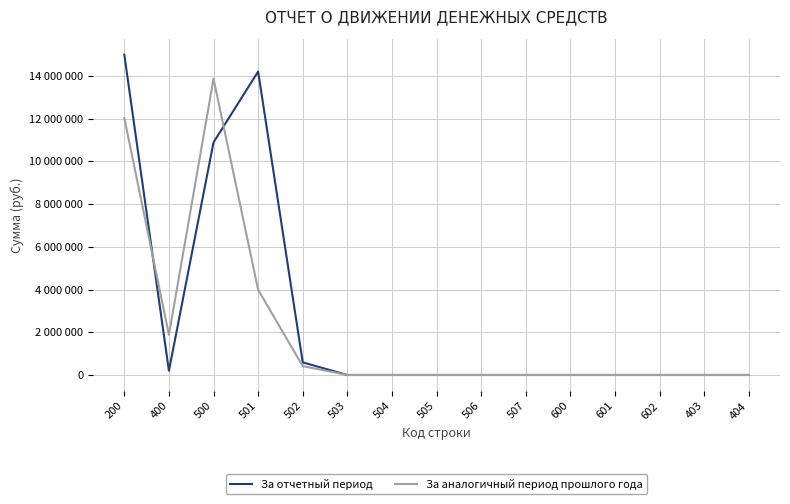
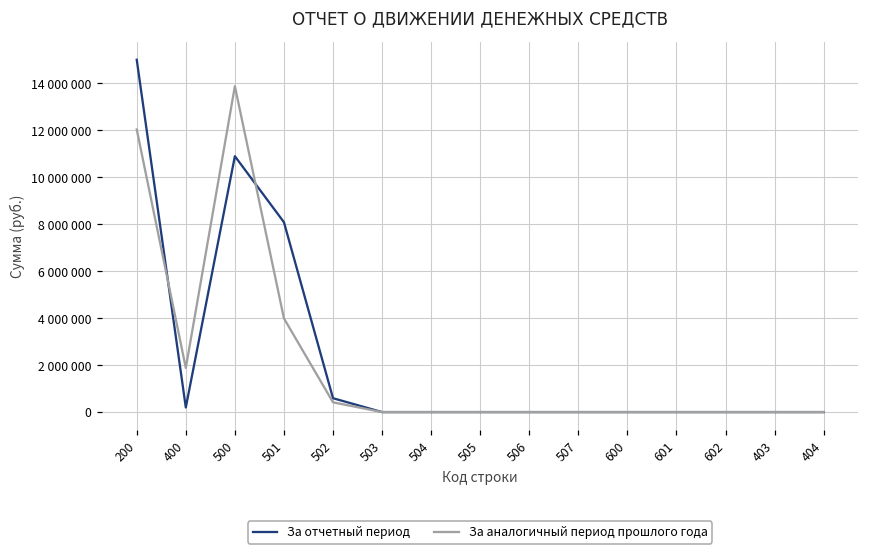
  {
    "За отчетный период": {
      "200": 15000000,
      "400": 200000,
      "500": 10900000,
-     "501": 14200000,
+     "501": 8100000,
      "502": 600000
    },
    "За аналогичный период прошлого года": {
      "200": 12000000,
      "400": 1900000,
      "500": 13900000,
      "501": 4000000,
      "502": 400000
    }
  }
